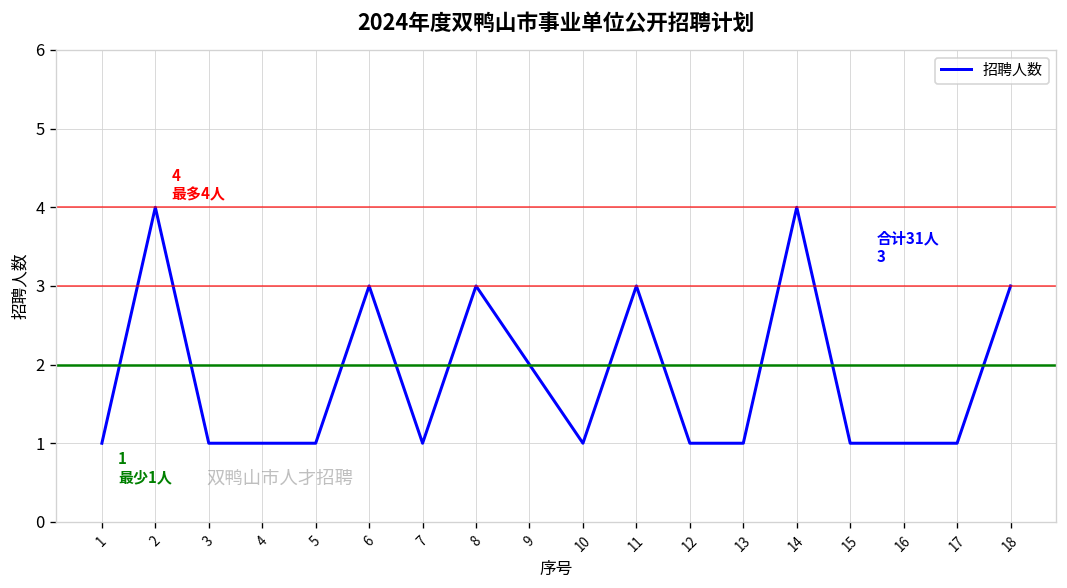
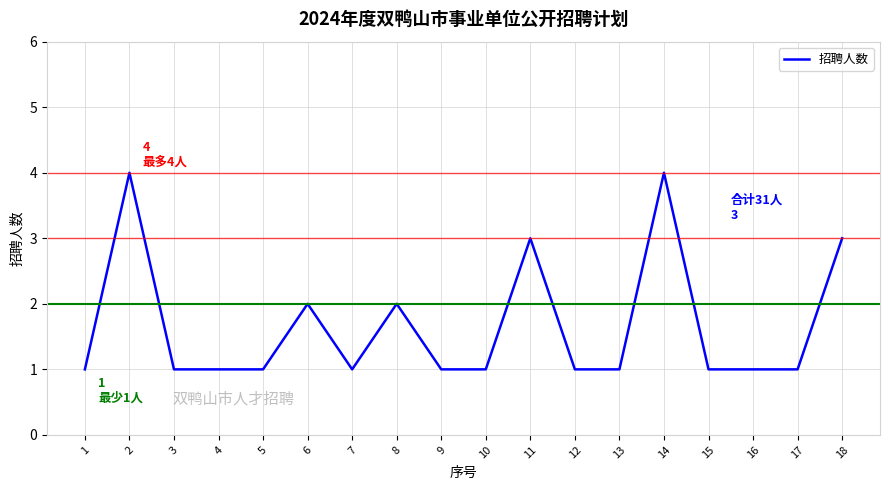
  {
    "3": 1,
    "4": 1,
    "5": 1,
-   "6": 3,
+   "6": 2,
    "7": 1,
-   "8": 3,
-   "9": 2,
+   "8": 2,
+   "9": 1,
    "10": 1,
    "11": 3,
    "12": 1,
    "13": 1,
    "14": 4,
    "15": 1,
    "16": 1,
    "17": 1,
    "18": 3
  }
